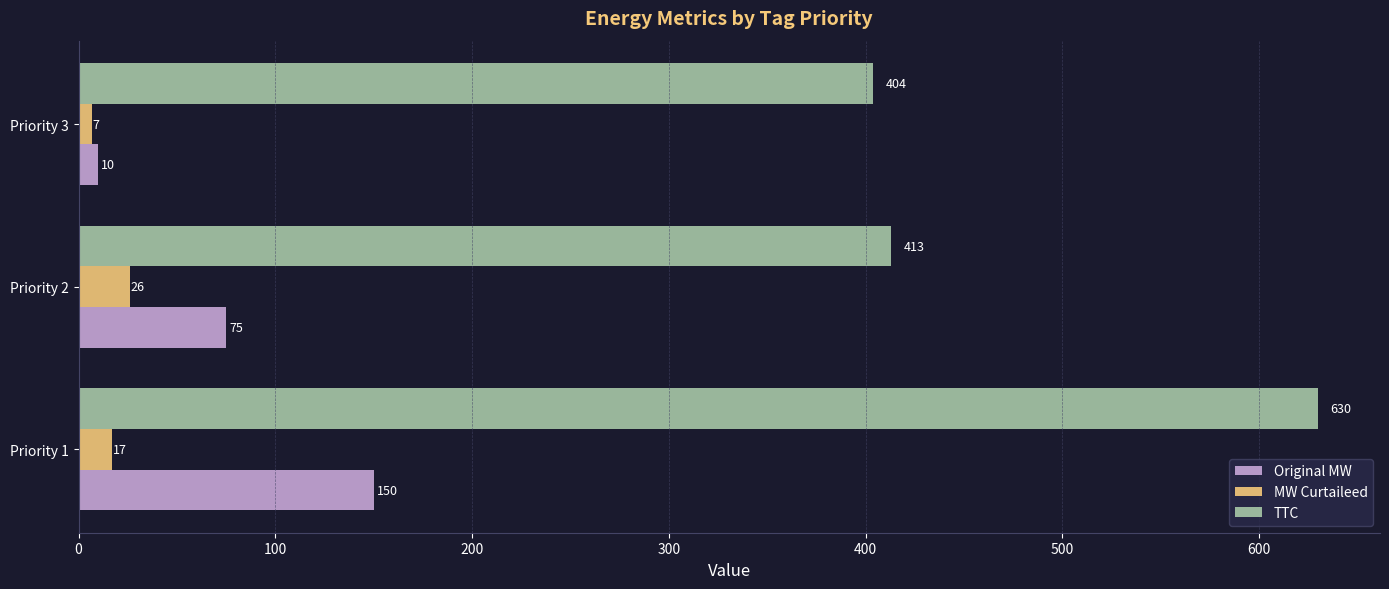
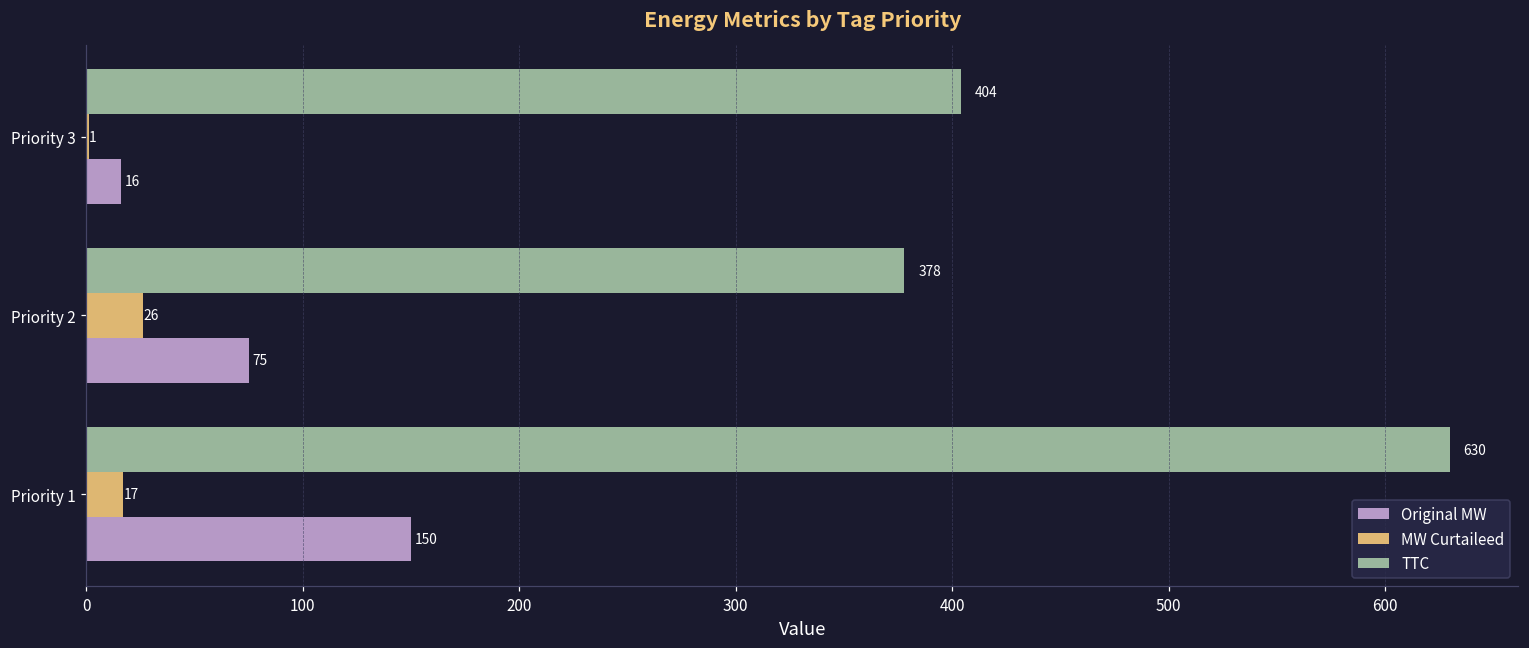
  {
    "Original MW": {
-     "Priority 3": 10,
+     "Priority 3": 16,
      "Priority 2": 75,
      "Priority 1": 150
    },
    "MW Curtaileed": {
-     "Priority 3": 7,
+     "Priority 3": 1,
      "Priority 2": 26,
      "Priority 1": 17
    },
    "TTC": {
      "Priority 3": 404,
-     "Priority 2": 413,
+     "Priority 2": 378,
      "Priority 1": 630
    }
  }
